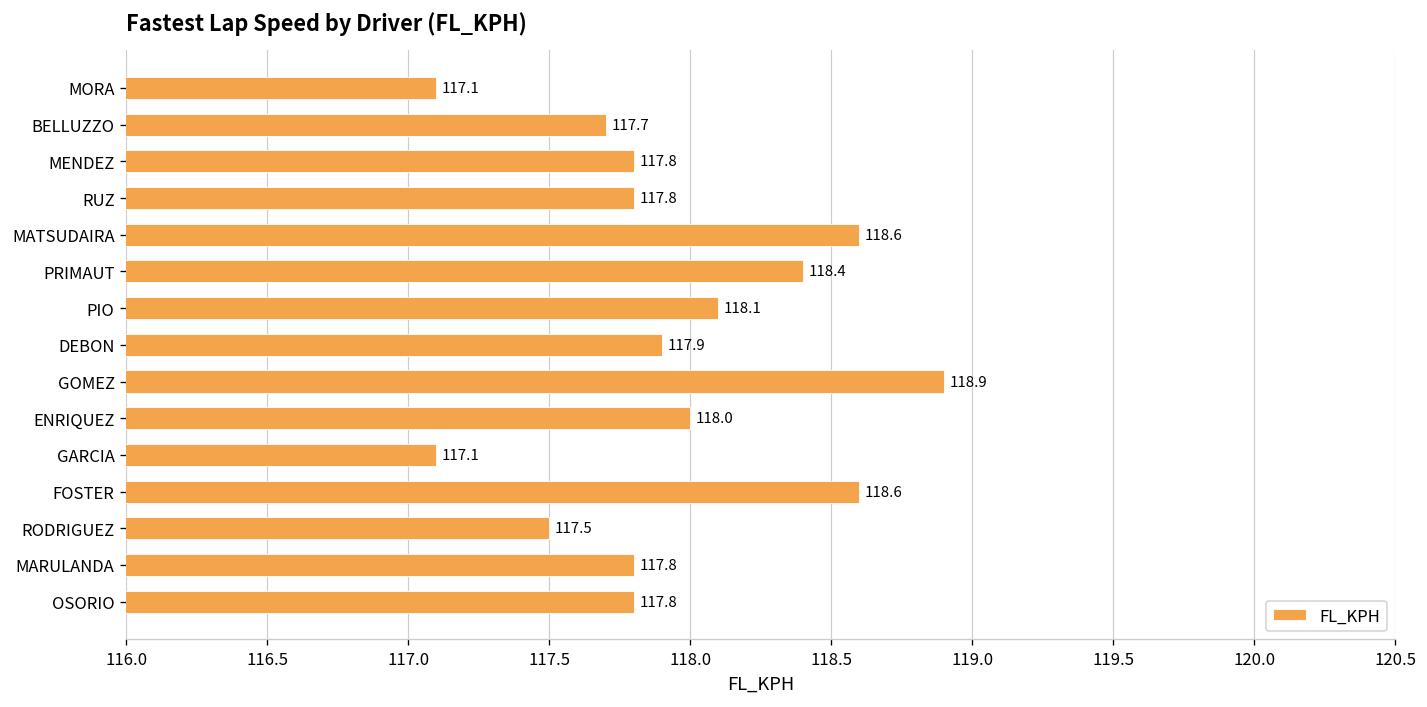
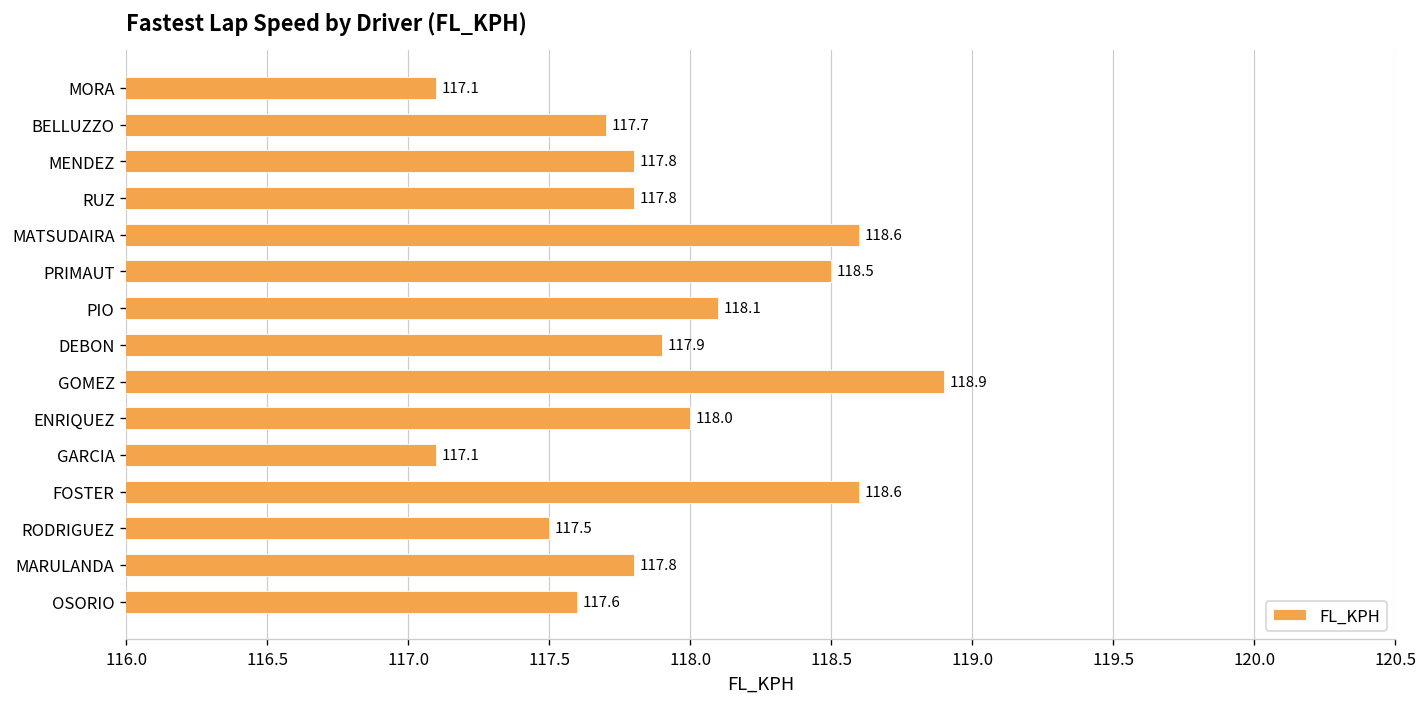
  {
    "MORA": 117.1,
    "BELLUZZO": 117.7,
    "MENDEZ": 117.8,
    "RUZ": 117.8,
    "MATSUDAIRA": 118.6,
-   "PRIMAUT": 118.4,
+   "PRIMAUT": 118.5,
    "PIO": 118.1,
    "DEBON": 117.9,
    "GOMEZ": 118.9,
    "ENRIQUEZ": 118.0,
    "GARCIA": 117.1,
    "FOSTER": 118.6,
    "RODRIGUEZ": 117.5,
    "MARULANDA": 117.8,
-   "OSORIO": 117.8
+   "OSORIO": 117.6
  }
